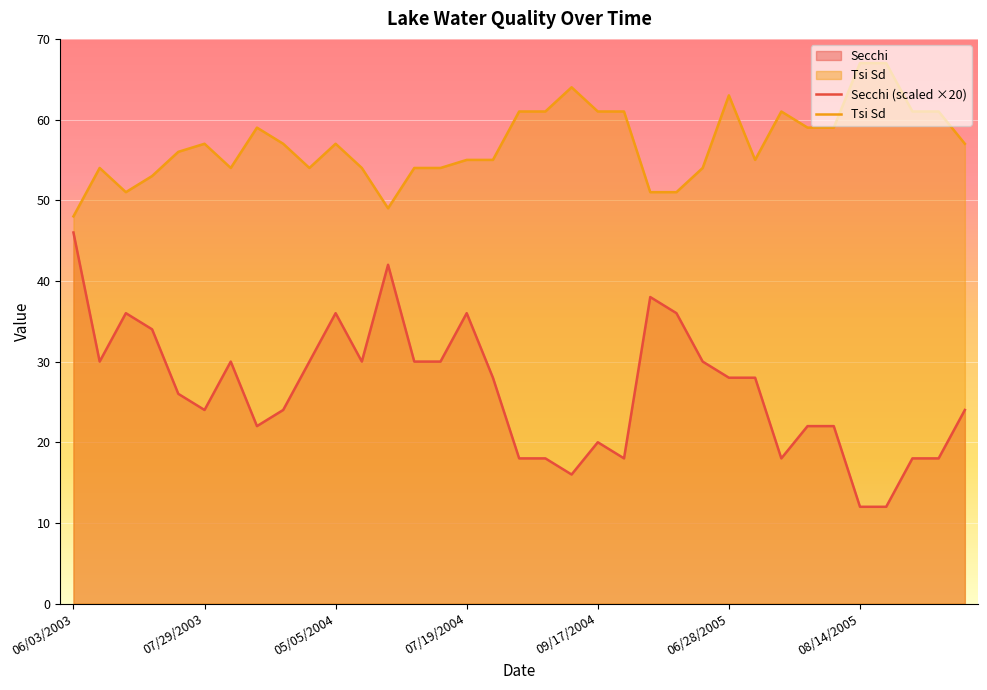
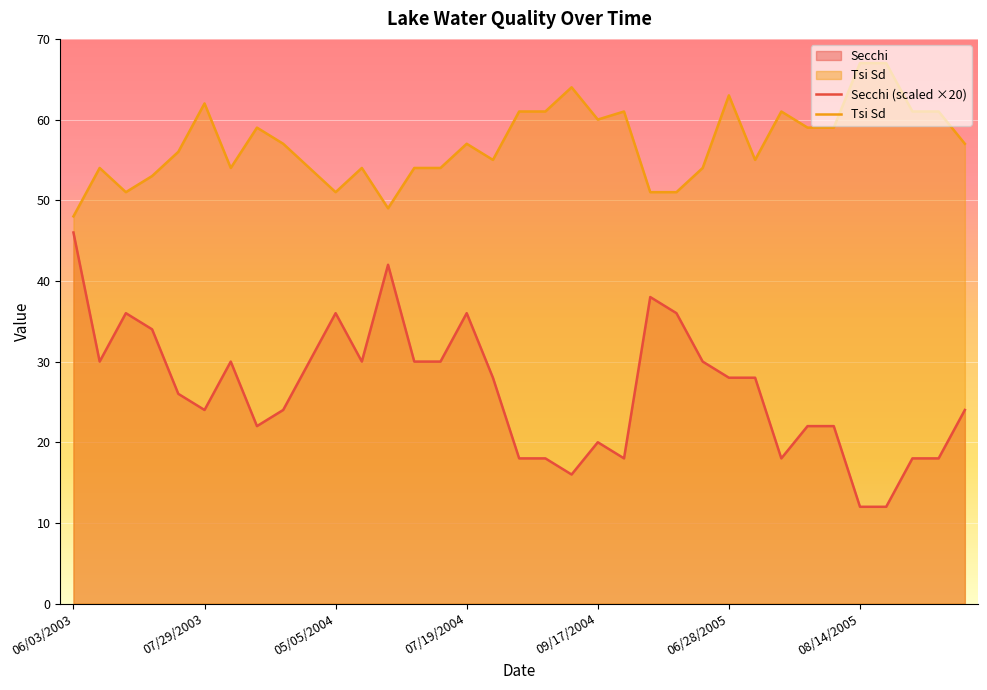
  {
    "Secchi": {
      "06/03/2003": 46,
      "07/29/2003": 24,
      "05/05/2004": 36,
      "07/19/2004": 36,
      "09/17/2004": 20,
      "06/28/2005": 28,
      "08/14/2005": 12
    },
    "Tsi Sd": {
      "06/03/2003": 48,
-     "07/29/2003": 57,
-     "05/05/2004": 57,
-     "07/19/2004": 55,
-     "09/17/2004": 61,
+     "07/29/2003": 62,
+     "05/05/2004": 51,
+     "07/19/2004": 57,
+     "09/17/2004": 60,
      "06/28/2005": 63
    }
  }
